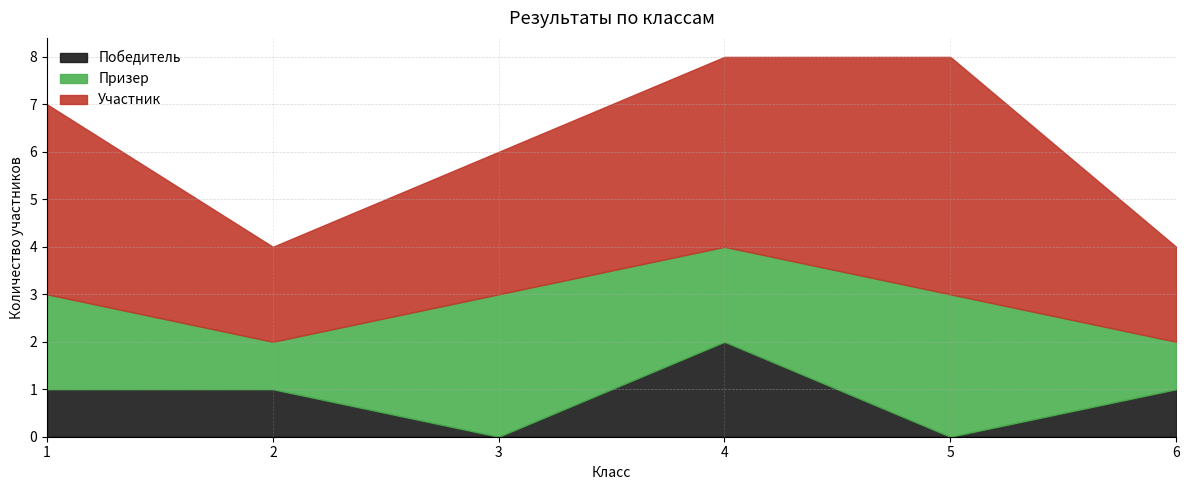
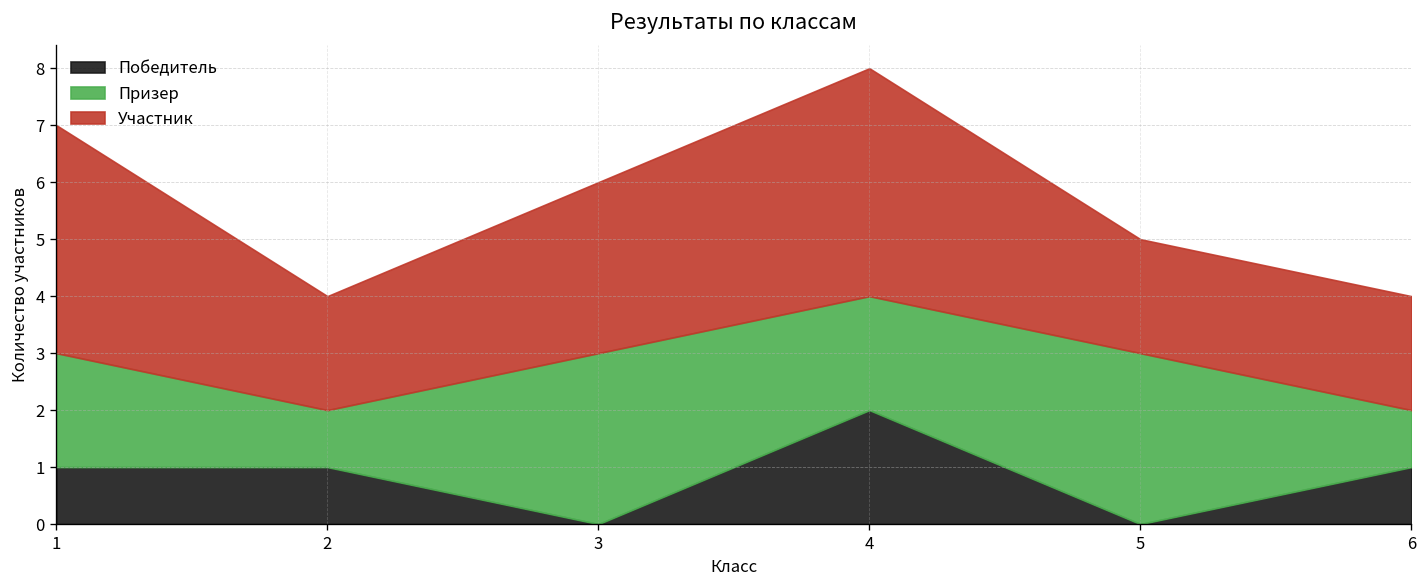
  {
    "Победитель": {
      "1": 1,
      "2": 1,
      "3": 0,
      "4": 2,
      "5": 0,
      "6": 1
    },
    "Участник": {
      "1": 4,
      "2": 2,
      "3": 3,
      "4": 4,
-     "5": 5,
+     "5": 2,
      "6": 2
    }
  }
